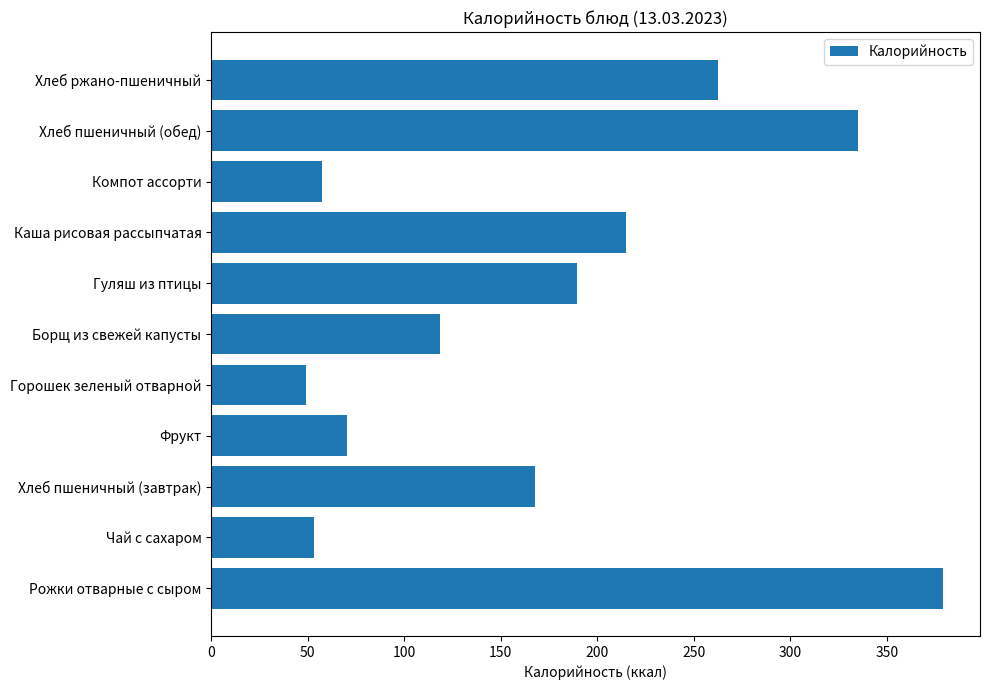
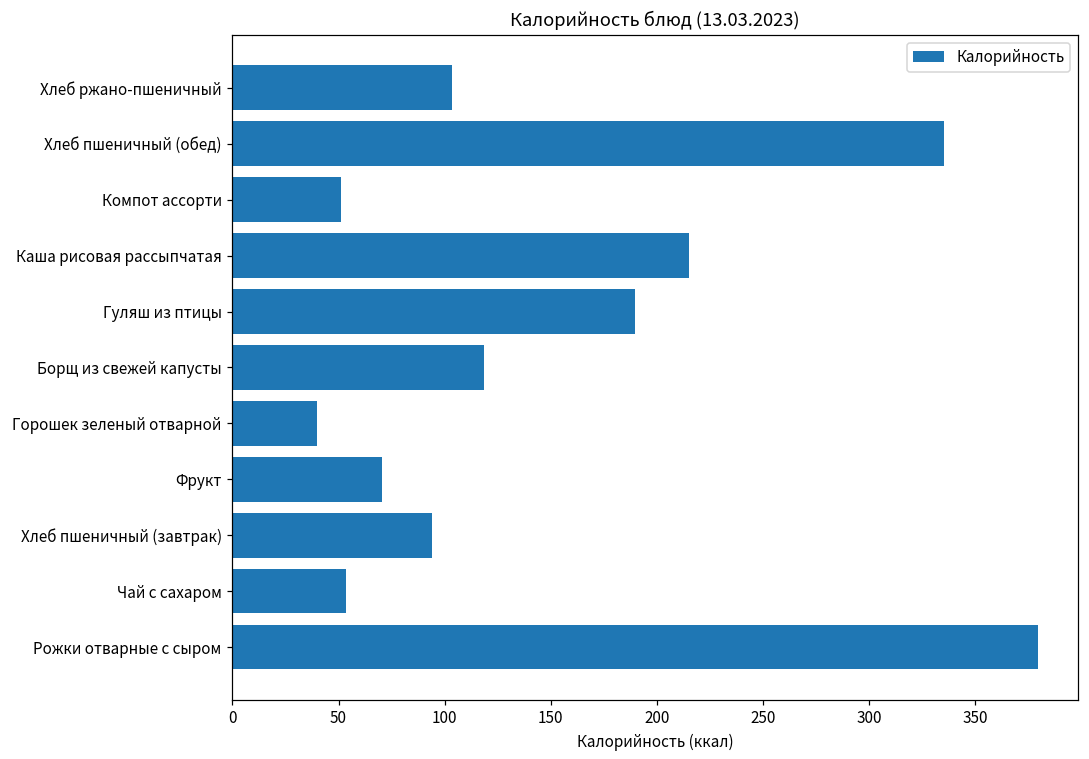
  {
-   "Хлеб ржано-пшеничный": 263,
+   "Хлеб ржано-пшеничный": 104,
    "Хлеб пшеничный (обед)": 335,
-   "Компот ассорти": 57,
+   "Компот ассорти": 51,
    "Каша рисовая рассыпчатая": 215,
    "Гуляш из птицы": 189,
    "Борщ из свежей капусты": 119,
-   "Горошек зеленый отварной": 49,
+   "Горошек зеленый отварной": 40,
    "Фрукт": 71,
-   "Хлеб пшеничный (завтрак)": 168,
+   "Хлеб пшеничный (завтрак)": 94,
    "Чай с сахаром": 53,
    "Рожки отварные с сыром": 379
  }
